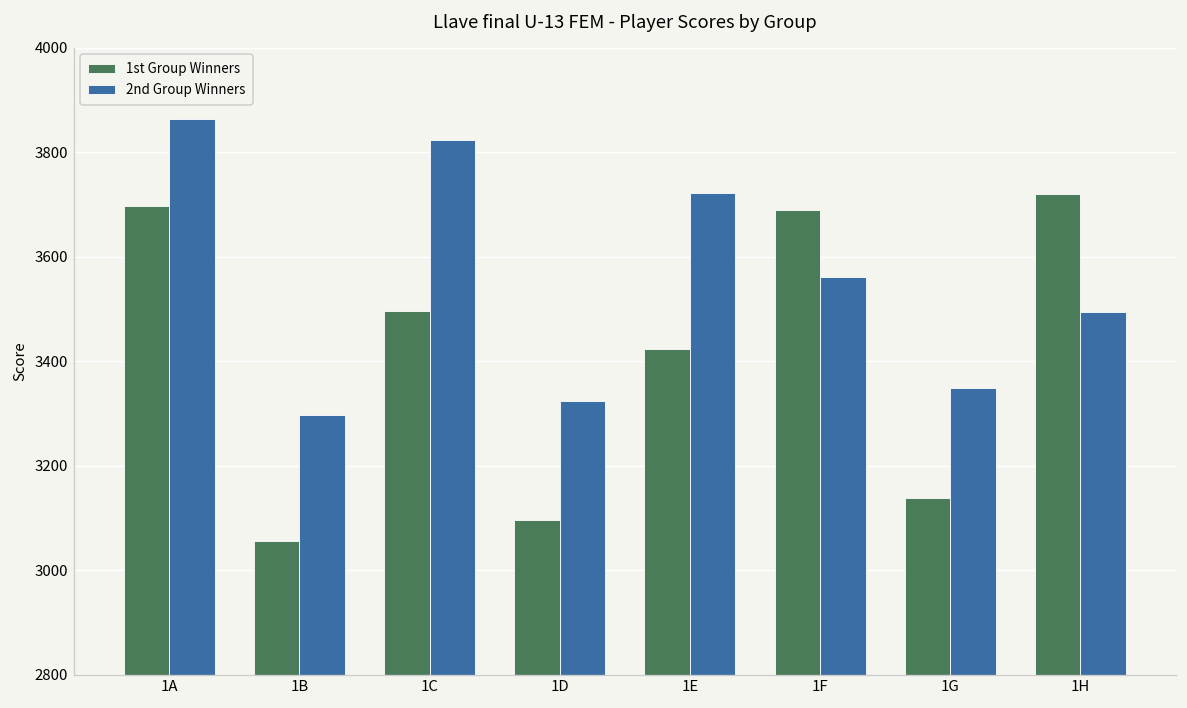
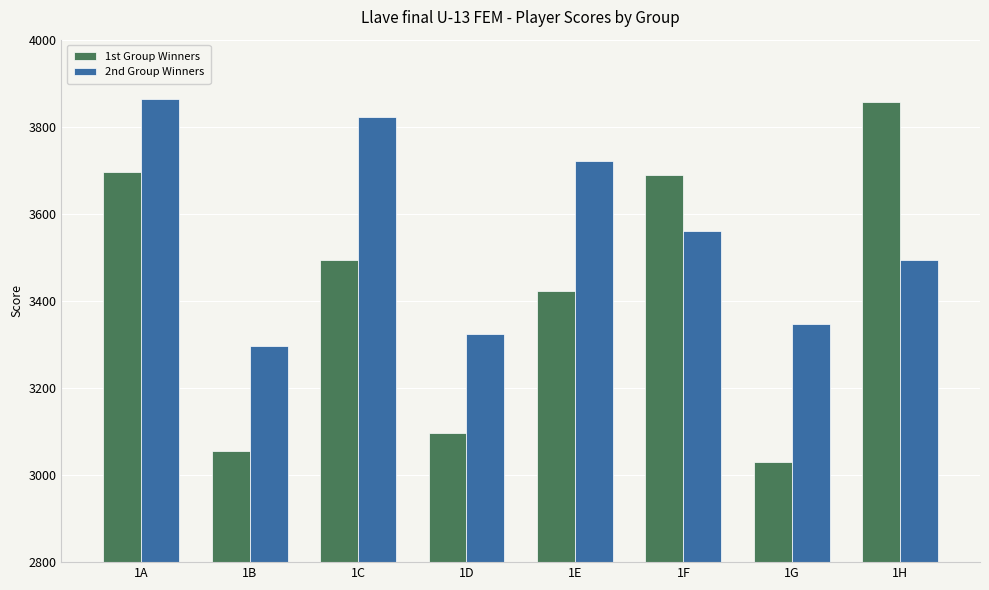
  {
    "1st Group Winners": {
      "1A": 3700,
      "1B": 3060,
      "1C": 3500,
      "1D": 3100,
      "1E": 3420,
      "1F": 3690,
-     "1G": 3140,
-     "1H": 3720
+     "1G": 3030,
+     "1H": 3860
    },
    "2nd Group Winners": {
      "1A": 3860,
      "1B": 3300,
      "1C": 3820,
      "1D": 3320,
      "1E": 3720,
      "1F": 3560,
      "1G": 3350,
      "1H": 3490
    }
  }
